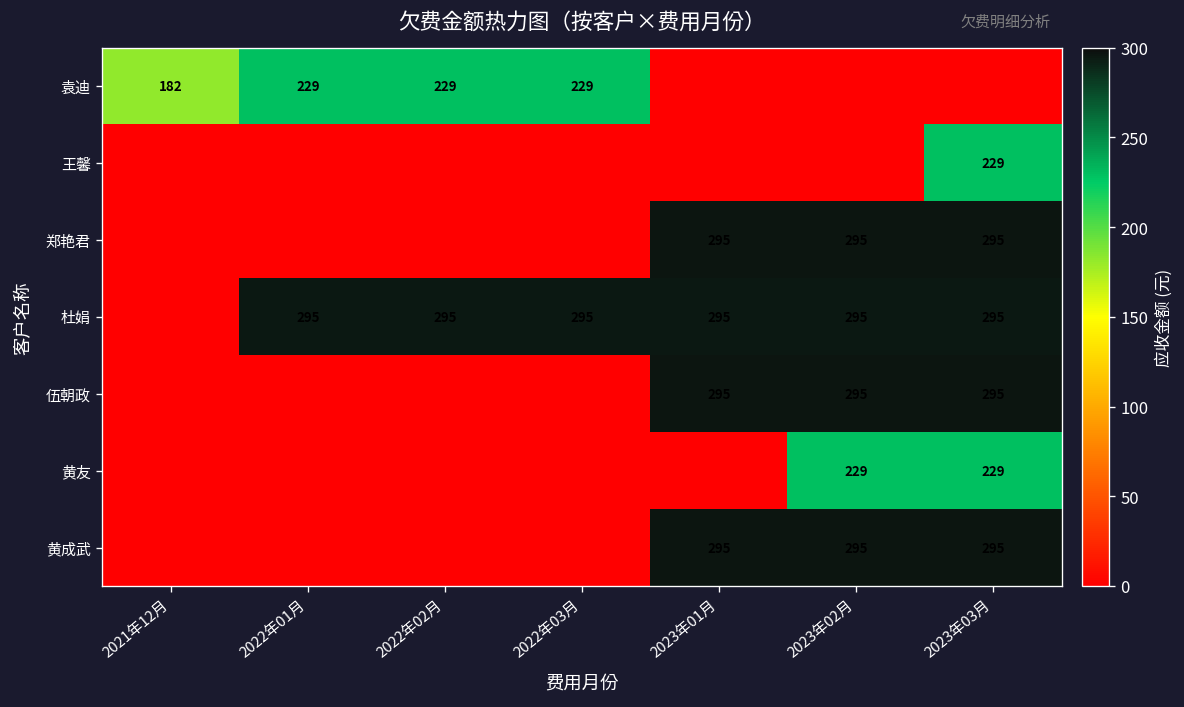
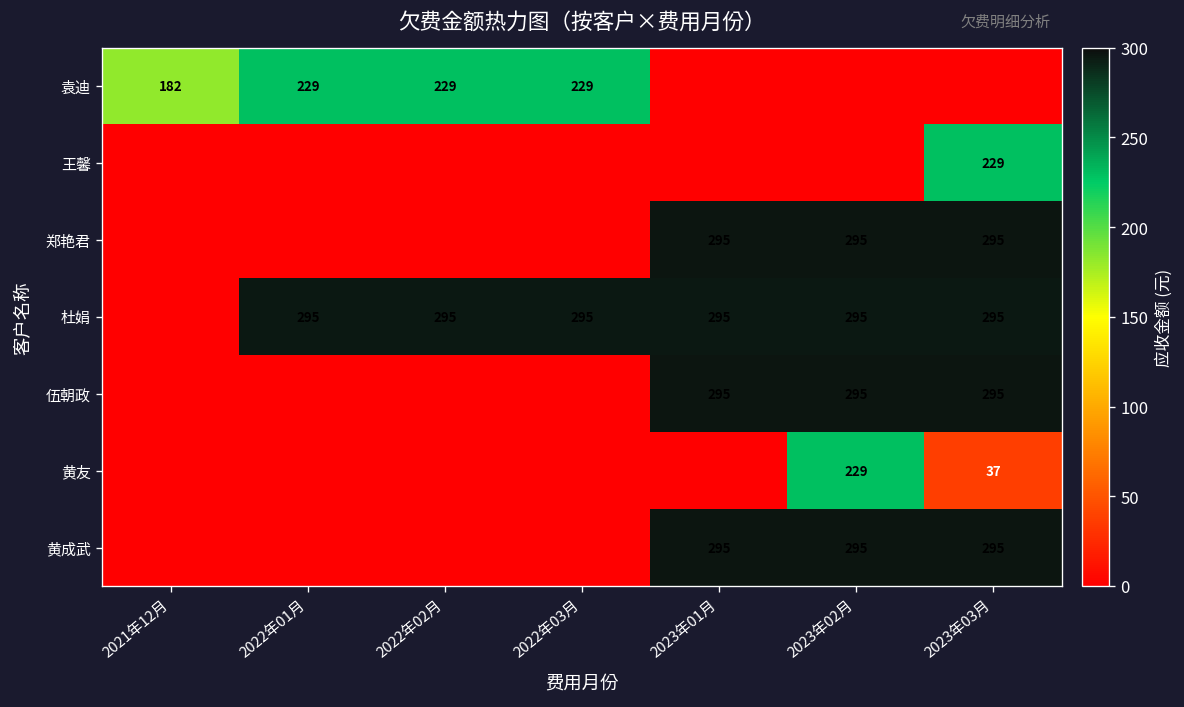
  {
    "袁迪": {
      "2021年12月": 182,
      "2022年01月": 229,
      "2022年02月": 229,
      "2022年03月": 229
    },
    "王馨": {
      "2023年03月": 229
    },
    "黄友": {
      "2023年02月": 229,
-     "2023年03月": 229
+     "2023年03月": 37
    }
  }
